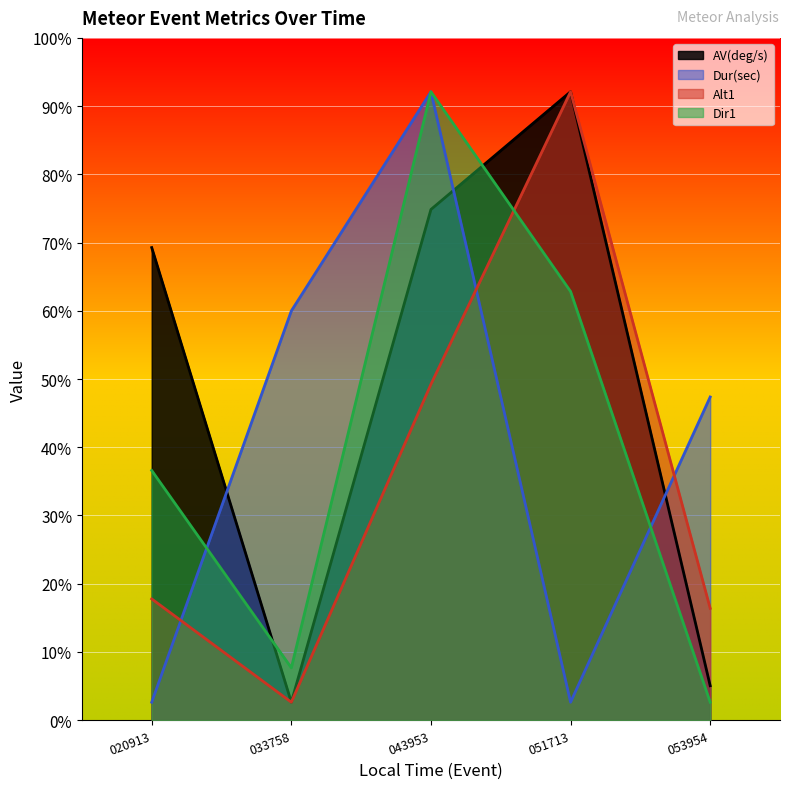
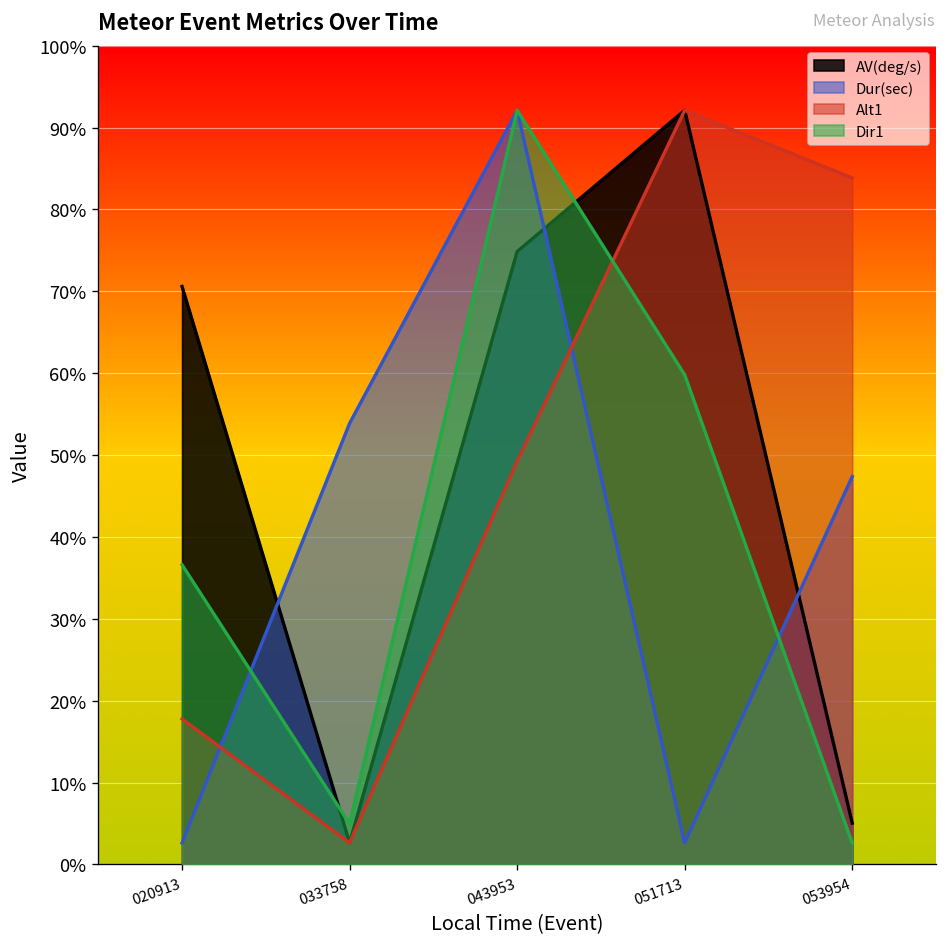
  {
    "AV(deg/s)": {
-     "020913": "69%",
+     "020913": "71%",
      "043953": "75%",
      "053954": "5%"
    },
    "Dur(sec)": {
      "020913": "3%",
-     "033758": "60%",
+     "033758": "54%",
      "051713": "3%",
      "053954": "47%"
    },
    "Alt1": {
      "020913": "18%",
      "043953": "49%",
-     "053954": "16%"
+     "053954": "84%"
    },
    "Dir1": {
      "020913": "37%",
-     "033758": "8%",
-     "051713": "63%",
+     "033758": "5%",
+     "051713": "60%",
      "053954": "3%"
    }
  }
